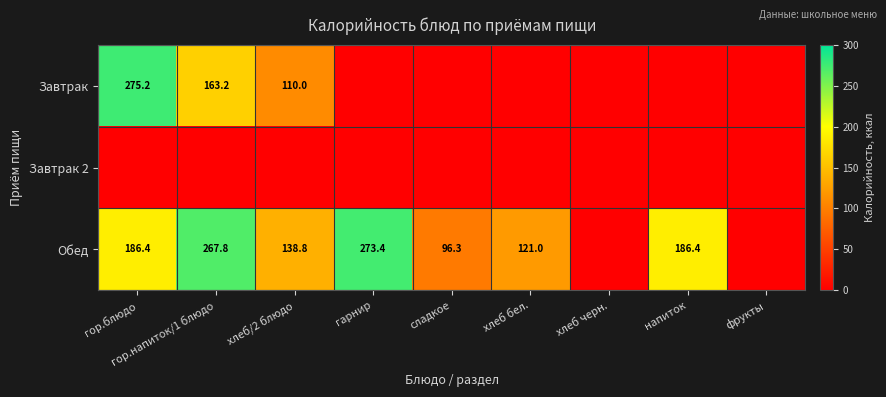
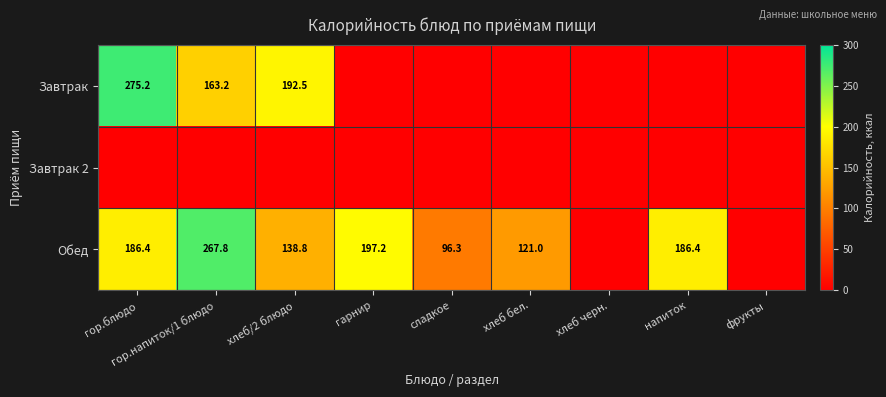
  {
    "Завтрак": {
      "гор.блюдо": 275.2,
      "гор.напиток/1 блюдо": 163.2,
-     "хлеб/2 блюдо": 110.0
+     "хлеб/2 блюдо": 192.5
    },
    "Обед": {
      "гор.блюдо": 186.4,
      "гор.напиток/1 блюдо": 267.8,
      "хлеб/2 блюдо": 138.8,
-     "гарнир": 273.4,
+     "гарнир": 197.2,
      "сладкое": 96.3,
      "хлеб бел.": 121.0,
      "напиток": 186.4
    }
  }
